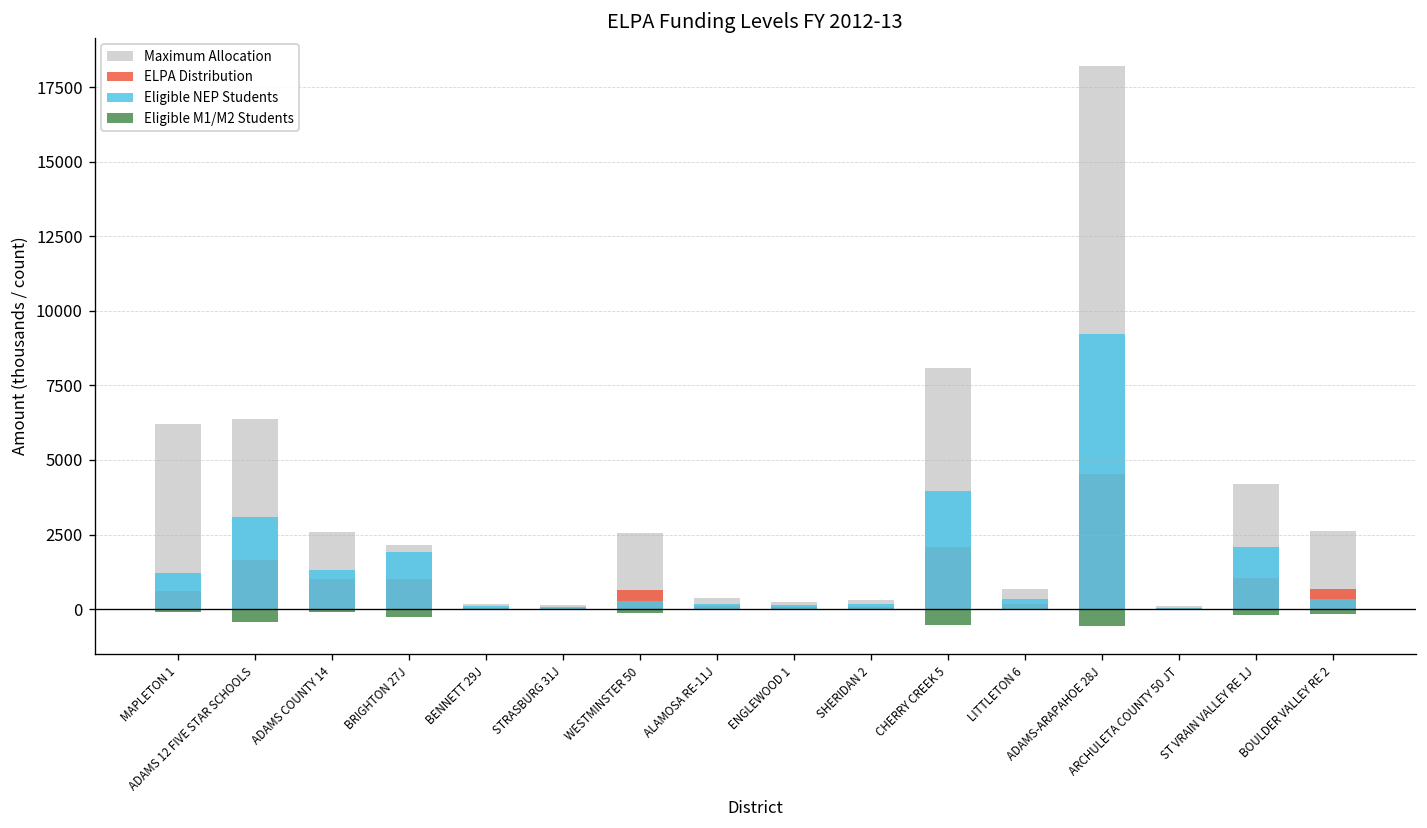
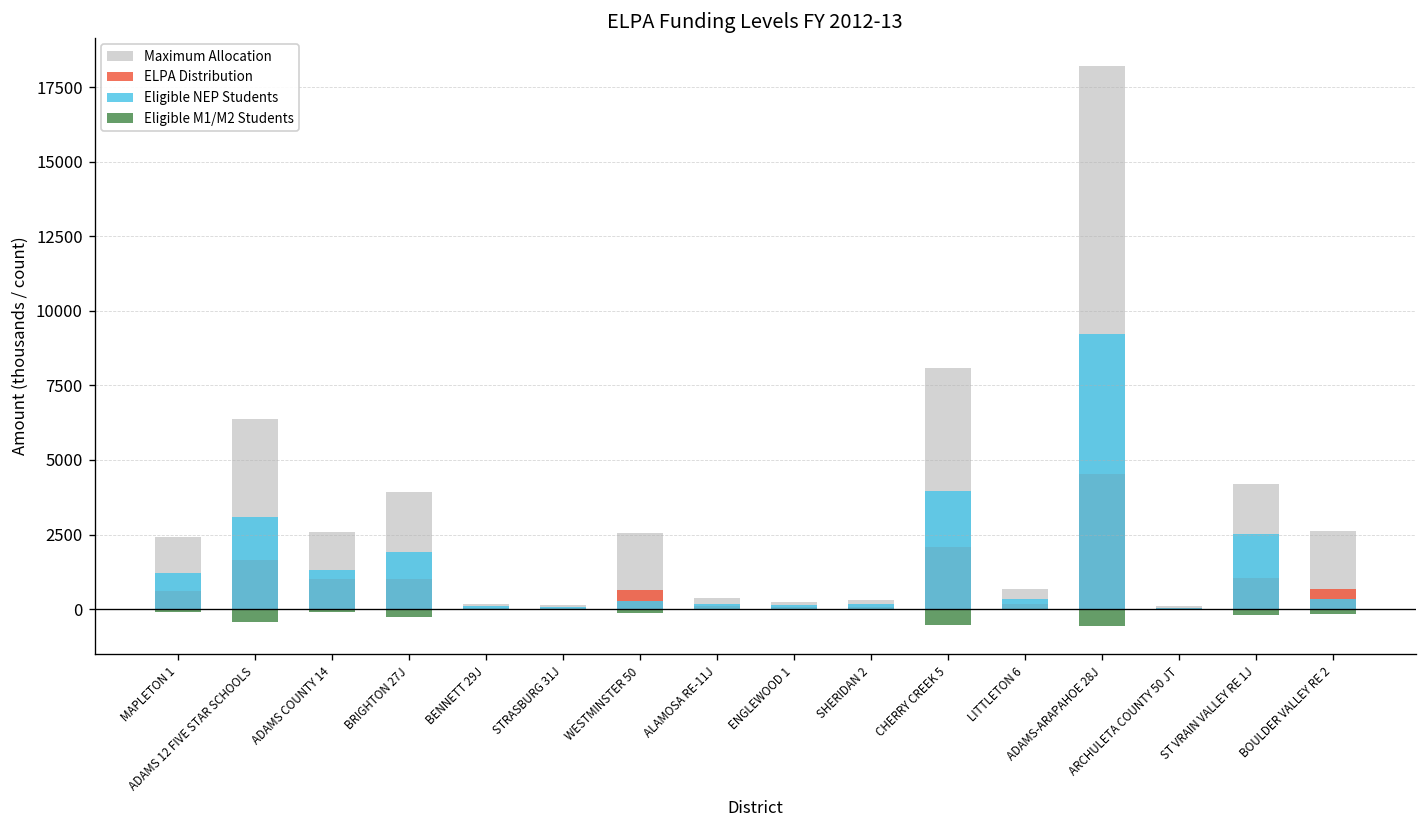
  {
    "Maximum Allocation": {
-     "MAPLETON 1": 6200,
+     "MAPLETON 1": 2400,
      "ADAMS 12 FIVE STAR SCHOOLS": 6400,
      "ADAMS COUNTY 14": 2600,
-     "BRIGHTON 27J": 2100,
+     "BRIGHTON 27J": 3900,
      "BENNETT 29J": 200,
      "STRASBURG 31J": 100,
      "WESTMINSTER 50": 2500,
      "ALAMOSA RE-11J": 400,
      "ENGLEWOOD 1": 300,
      "SHERIDAN 2": 300,
      "CHERRY CREEK 5": 8100,
      "LITTLETON 6": 700,
      "ADAMS-ARAPAHOE 28J": 18200,
      "ST VRAIN VALLEY RE 1J": 4200,
      "BOULDER VALLEY RE 2": 2600
    },
    "Eligible NEP Students": {
-     "ST VRAIN VALLEY RE 1J": 2100
+     "ST VRAIN VALLEY RE 1J": 2500
    },
    "Eligible M1/M2 Students": {
      "ADAMS 12 FIVE STAR SCHOOLS": -500,
      "BRIGHTON 27J": -300,
      "WESTMINSTER 50": -100,
      "CHERRY CREEK 5": -500,
      "ADAMS-ARAPAHOE 28J": -600,
      "ST VRAIN VALLEY RE 1J": -200,
      "BOULDER VALLEY RE 2": -200
    }
  }
